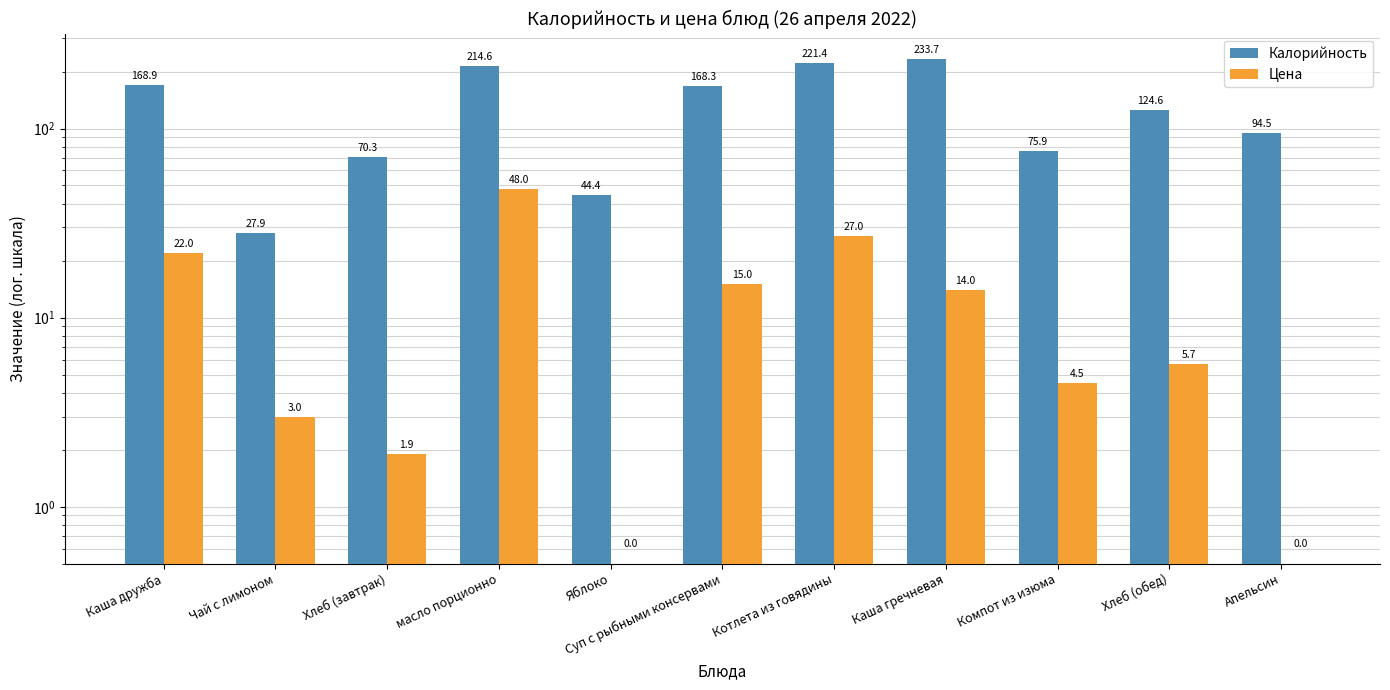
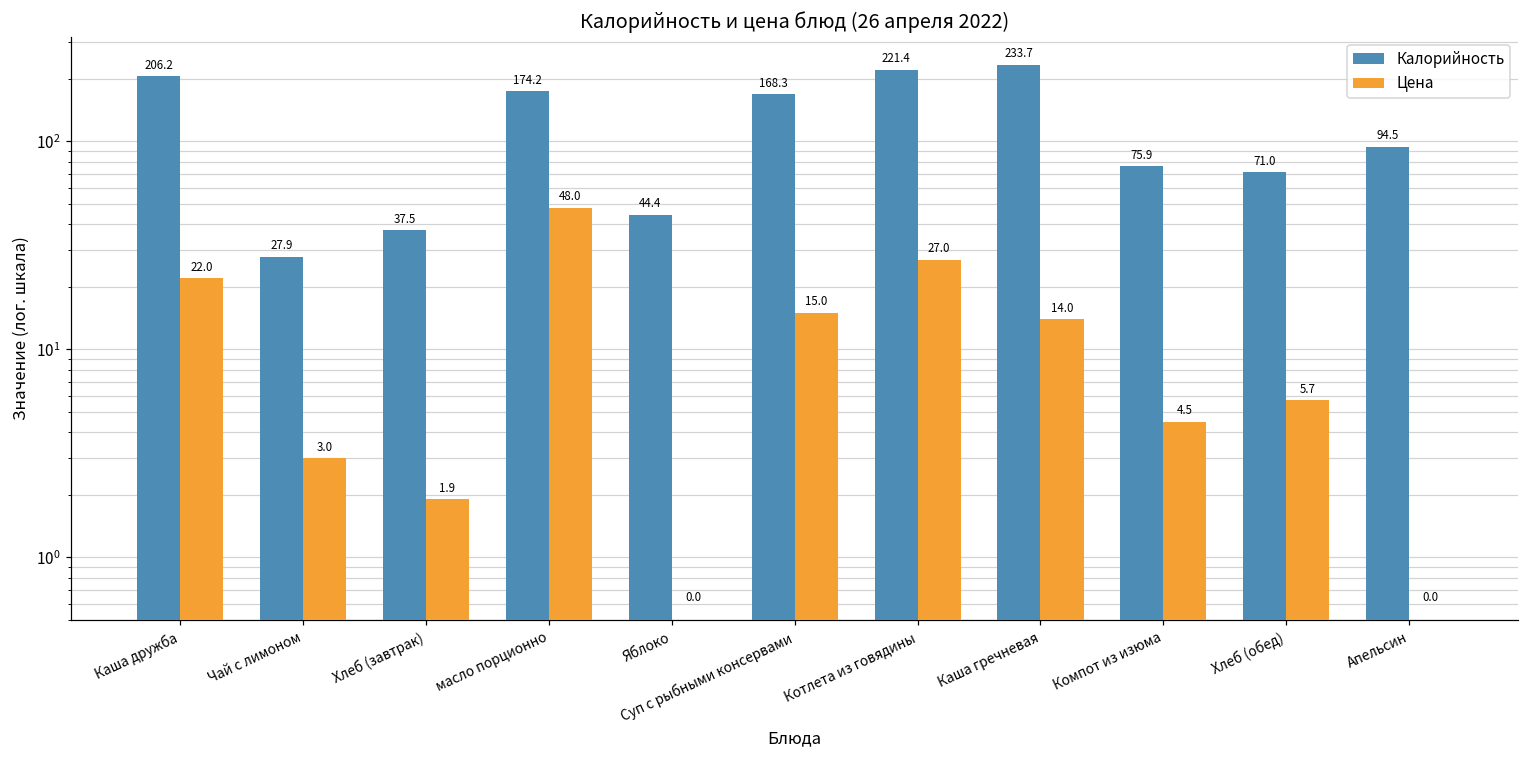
  {
    "Калорийность": {
-     "Каша дружба": 168.9,
+     "Каша дружба": 206.2,
      "Чай с лимоном": 27.9,
-     "Хлеб (завтрак)": 70.3,
-     "масло порционно": 214.6,
+     "Хлеб (завтрак)": 37.5,
+     "масло порционно": 174.2,
      "Яблоко": 44.4,
      "Суп с рыбными консервами": 168.3,
      "Котлета из говядины": 221.4,
      "Каша гречневая": 233.7,
      "Компот из изюма": 75.9,
-     "Хлеб (обед)": 124.6,
+     "Хлеб (обед)": 71.0,
      "Апельсин": 94.5
    },
    "Цена": {
      "Каша дружба": 22.0,
      "Чай с лимоном": 3.0,
      "Хлеб (завтрак)": 1.9,
      "масло порционно": 48.0,
      "Суп с рыбными консервами": 15.0,
      "Котлета из говядины": 27.0,
      "Каша гречневая": 14.0,
      "Компот из изюма": 4.5,
      "Хлеб (обед)": 5.7
    }
  }
